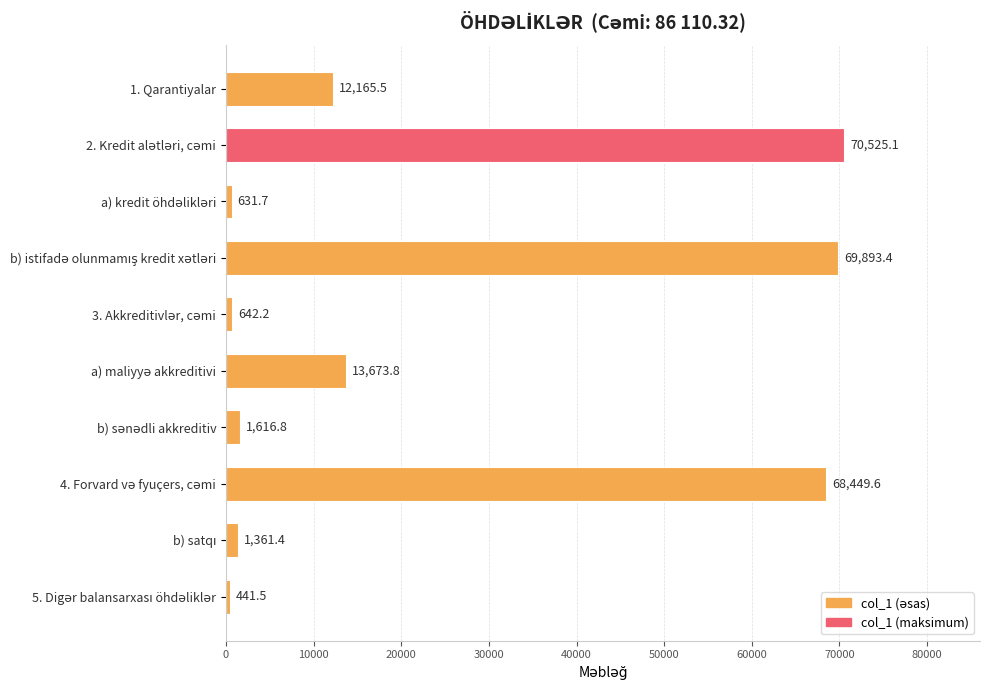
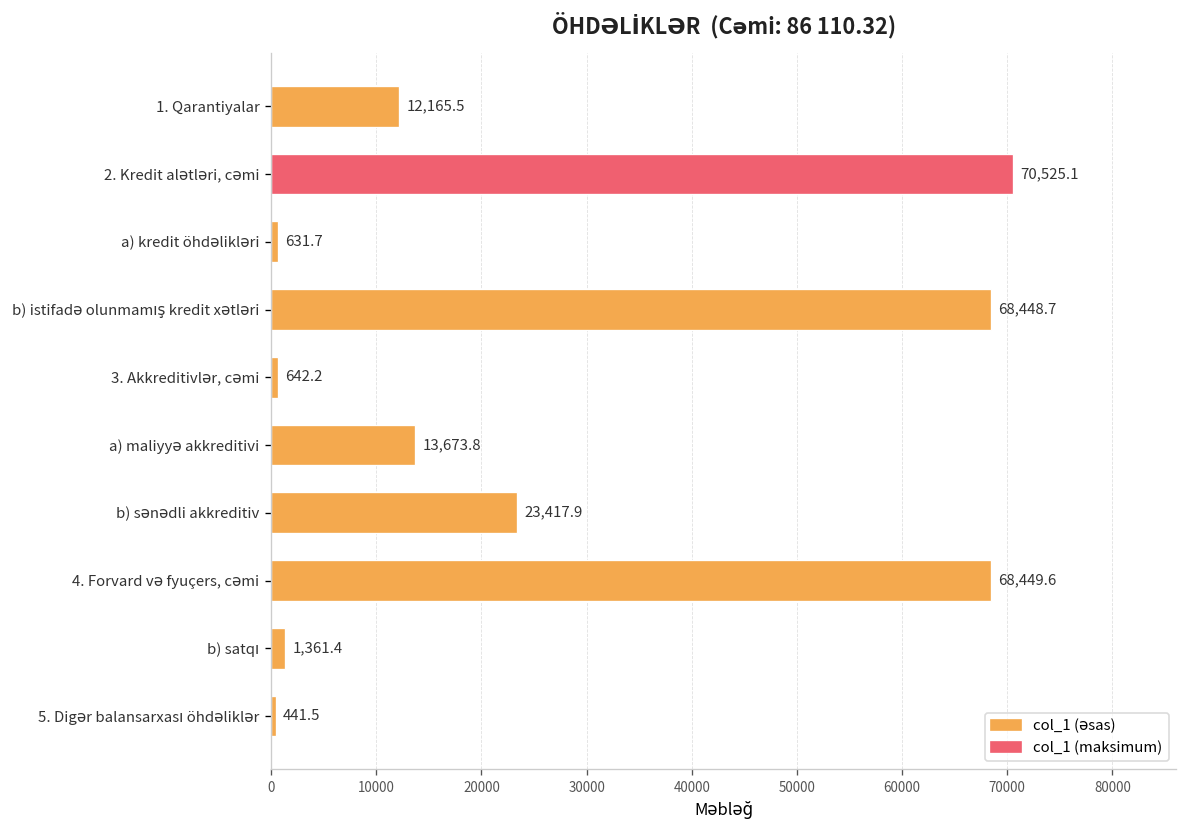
  {
    "1. Qarantiyalar": "12,165.5",
    "2. Kredit alətləri, cəmi": "70,525.1",
    "a) kredit öhdəlikləri": "631.7",
-   "b) istifadə olunmamış kredit xətləri": "69,893.4",
+   "b) istifadə olunmamış kredit xətləri": "68,448.7",
    "3. Akkreditivlər, cəmi": "642.2",
    "a) maliyyə akkreditivi": "13,673.8",
-   "b) sənədli akkreditiv": "1,616.8",
+   "b) sənədli akkreditiv": "23,417.9",
    "4. Forvard və fyuçers, cəmi": "68,449.6",
    "b) satqı": "1,361.4",
    "5. Digər balansarxası öhdəliklər": "441.5"
  }
